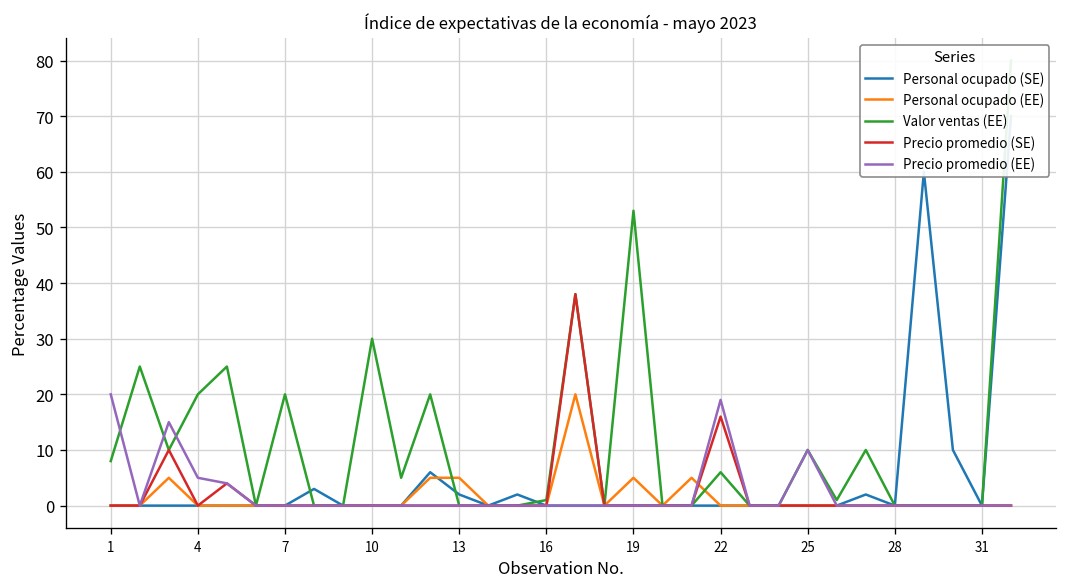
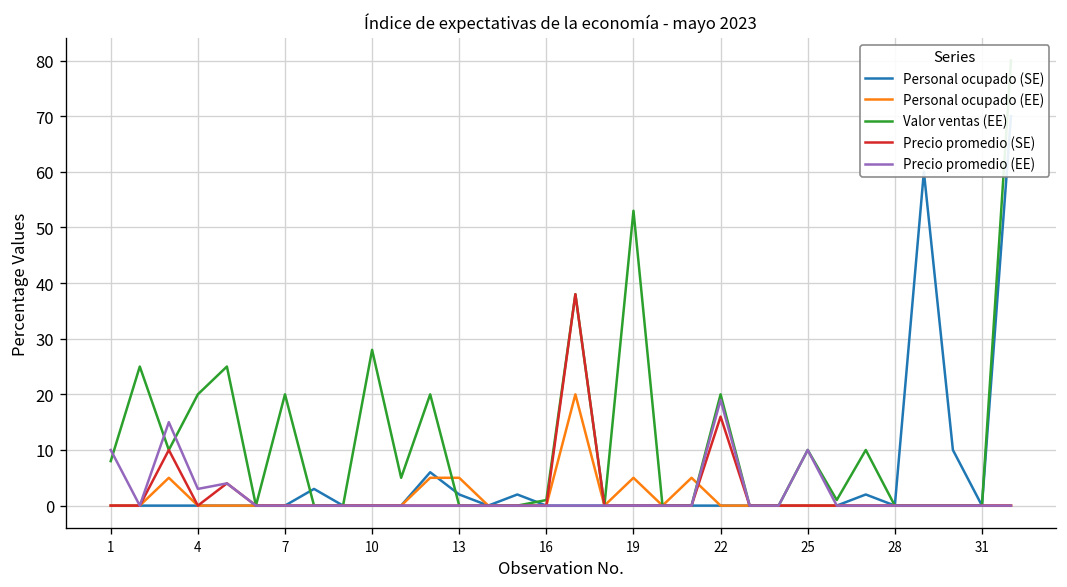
  {
    "Personal ocupado (SE)": {
      "13": 2
    },
    "Personal ocupado (EE)": {
      "13": 5,
      "19": 5
    },
    "Valor ventas (EE)": {
      "1": 8,
      "4": 20,
      "7": 20,
-     "10": 30,
+     "10": 28,
      "16": 1,
      "19": 53,
-     "22": 6
+     "22": 20
    },
    "Precio promedio (SE)": {
      "22": 16
    },
    "Precio promedio (EE)": {
-     "1": 20,
-     "4": 5,
+     "1": 10,
+     "4": 3,
      "22": 19
    }
  }
